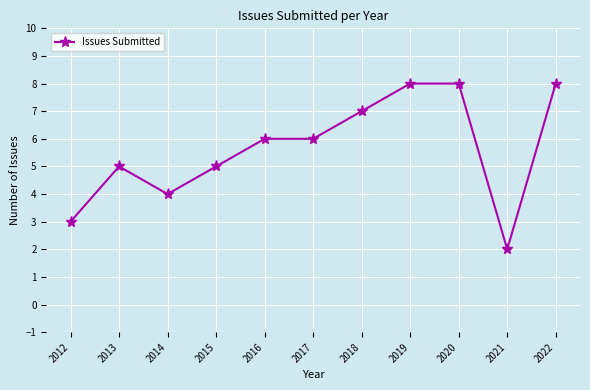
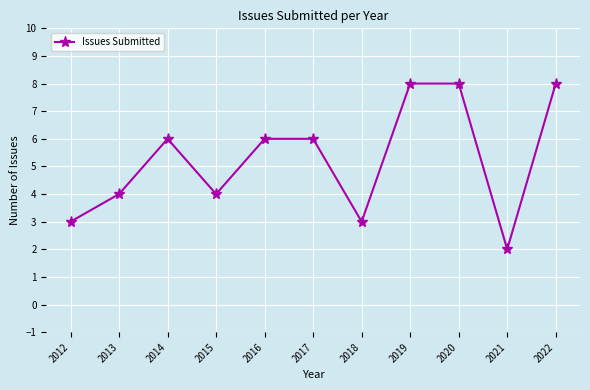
  {
    "2012": 3,
-   "2013": 5,
-   "2014": 4,
-   "2015": 5,
+   "2013": 4,
+   "2014": 6,
+   "2015": 4,
    "2016": 6,
    "2017": 6,
-   "2018": 7,
+   "2018": 3,
    "2019": 8,
    "2020": 8,
    "2021": 2,
    "2022": 8
  }
